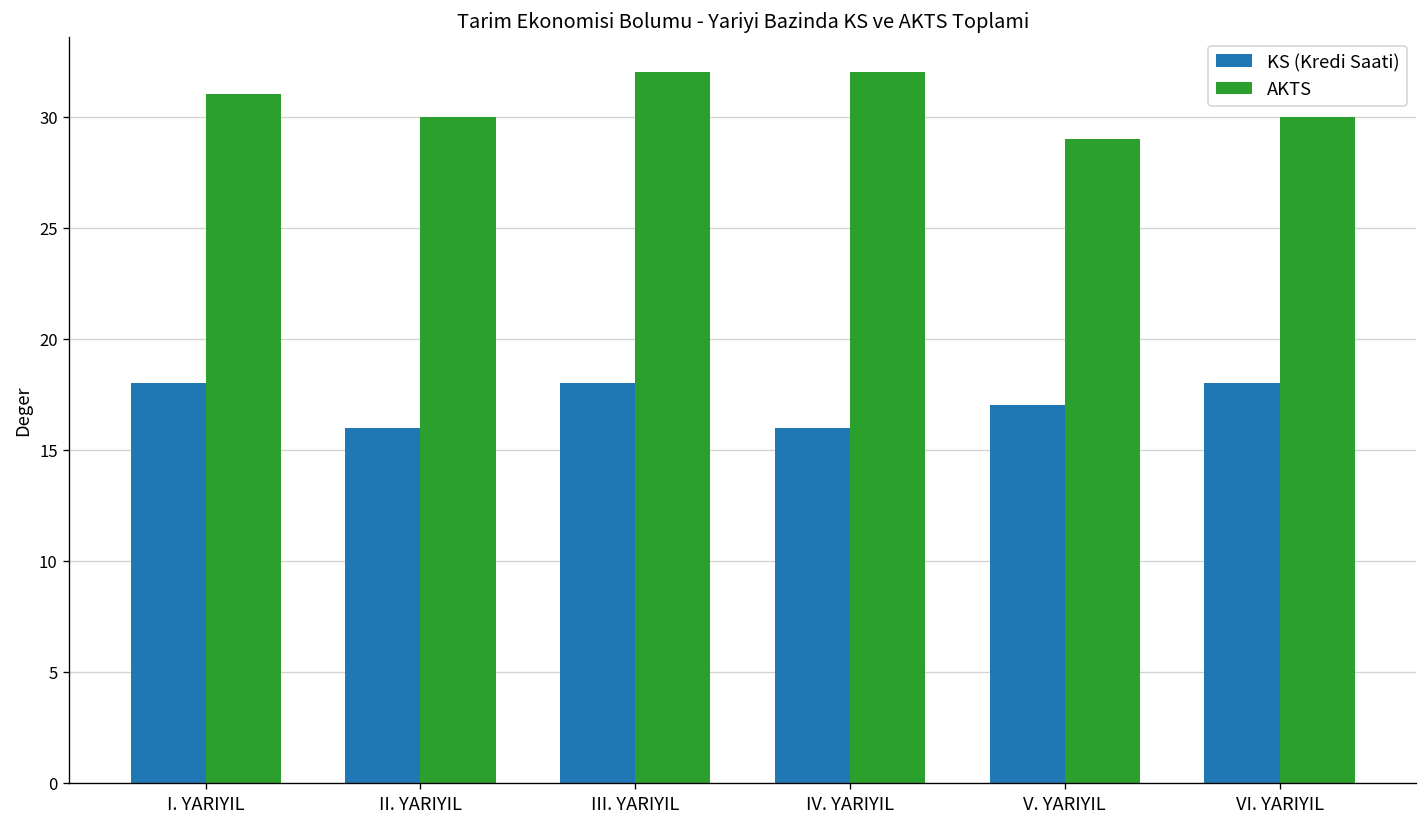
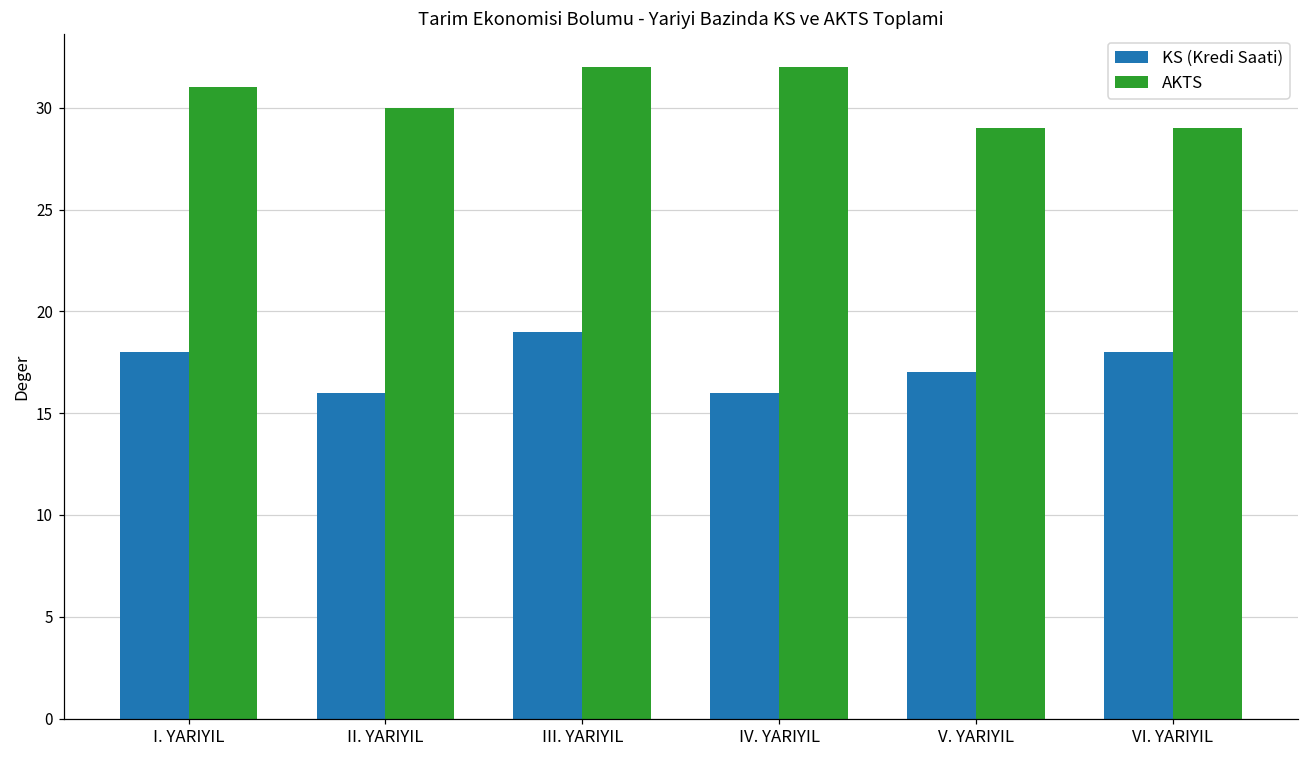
  {
    "KS (Kredi Saati)": {
      "I. YARIYIL": 18,
      "II. YARIYIL": 16,
-     "III. YARIYIL": 18,
+     "III. YARIYIL": 19,
      "IV. YARIYIL": 16,
      "V. YARIYIL": 17,
      "VI. YARIYIL": 18
    },
    "AKTS": {
      "I. YARIYIL": 31,
      "II. YARIYIL": 30,
      "III. YARIYIL": 32,
      "IV. YARIYIL": 32,
      "V. YARIYIL": 29,
-     "VI. YARIYIL": 30
+     "VI. YARIYIL": 29
    }
  }
